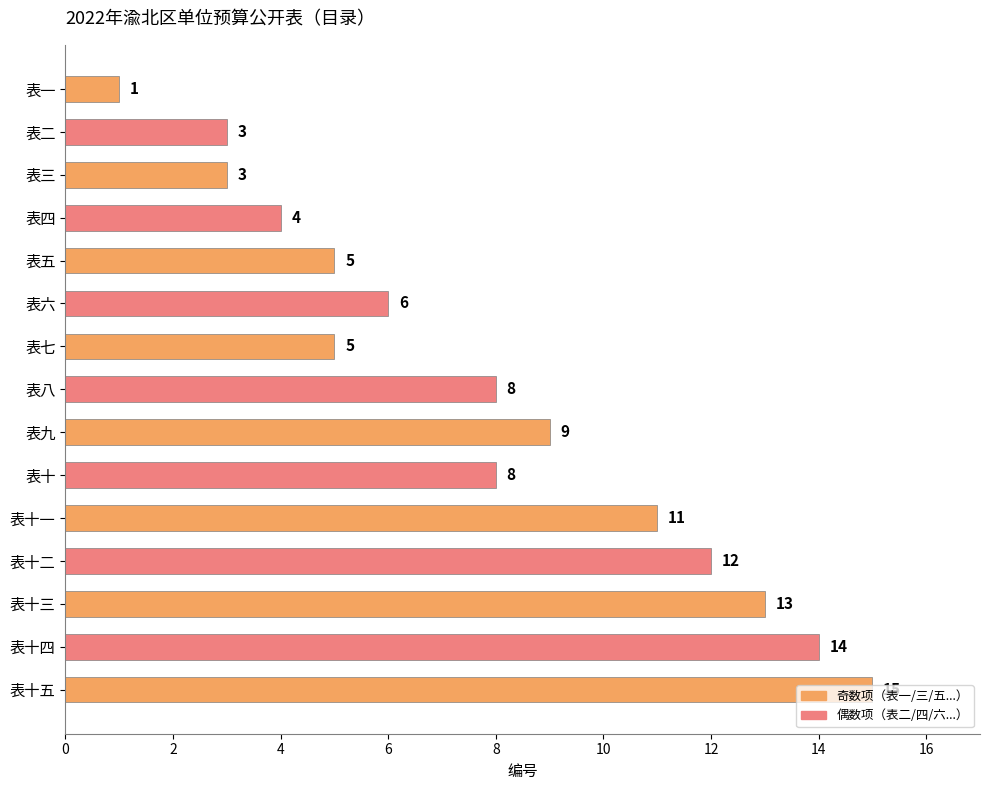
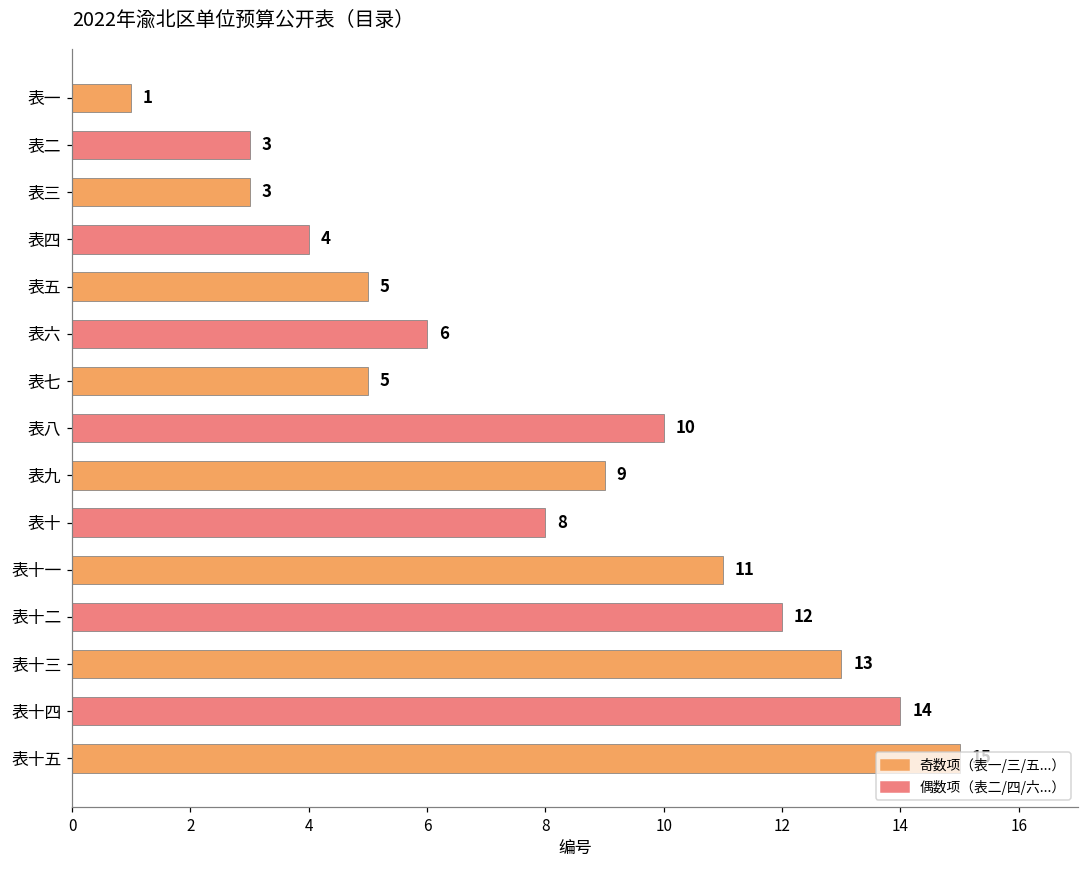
  {
    "表一": 1,
    "表二": 3,
    "表三": 3,
    "表四": 4,
    "表五": 5,
    "表六": 6,
    "表七": 5,
-   "表八": 8,
+   "表八": 10,
    "表九": 9,
    "表十": 8,
    "表十一": 11,
    "表十二": 12,
    "表十三": 13,
    "表十四": 14
  }
